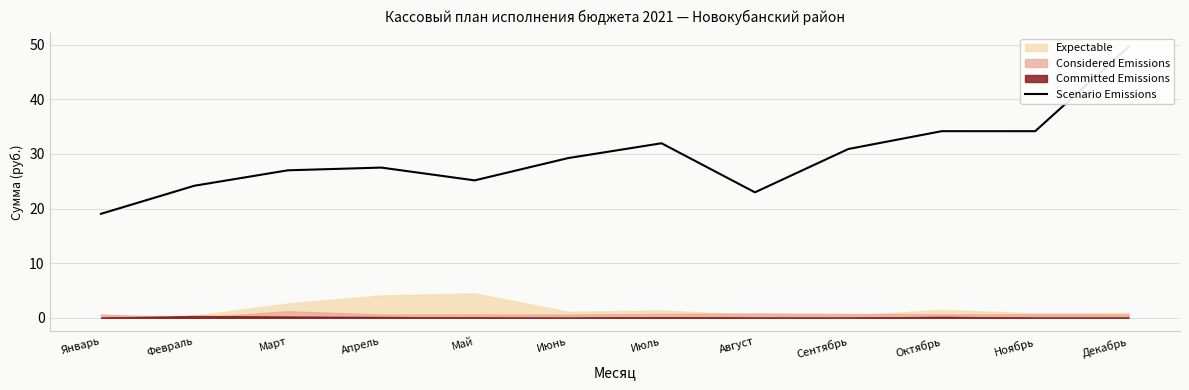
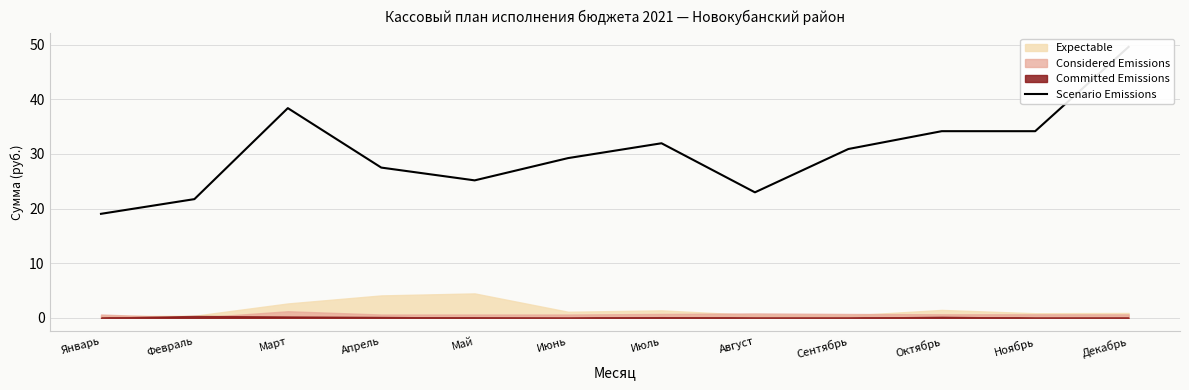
  {
    "Scenario Emissions": {
      "Январь": 19,
-     "Февраль": 24,
-     "Март": 27,
+     "Февраль": 22,
+     "Март": 38,
      "Апрель": 27,
      "Май": 25,
      "Июнь": 29,
      "Июль": 32,
      "Август": 23,
      "Сентябрь": 31,
      "Октябрь": 34,
      "Ноябрь": 34
    },
    "Expectable": {
      "Март": 3,
      "Апрель": 4,
      "Май": 4,
      "Июнь": 1,
      "Июль": 1,
      "Октябрь": 1
    },
    "Considered Emissions": {
      "Март": 1,
      "Май": 1,
      "Июнь": 1,
      "Июль": 1
    }
  }
